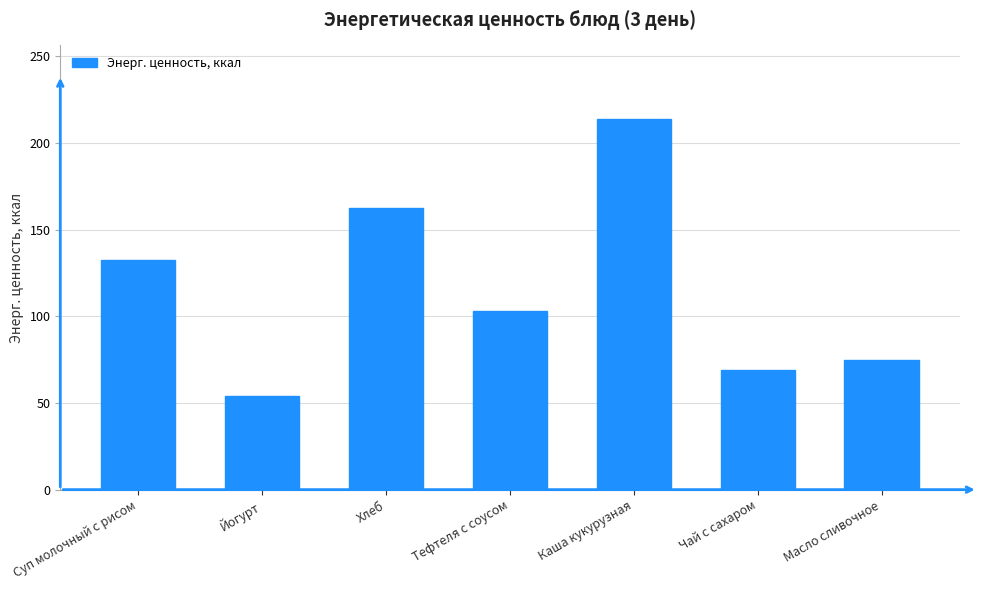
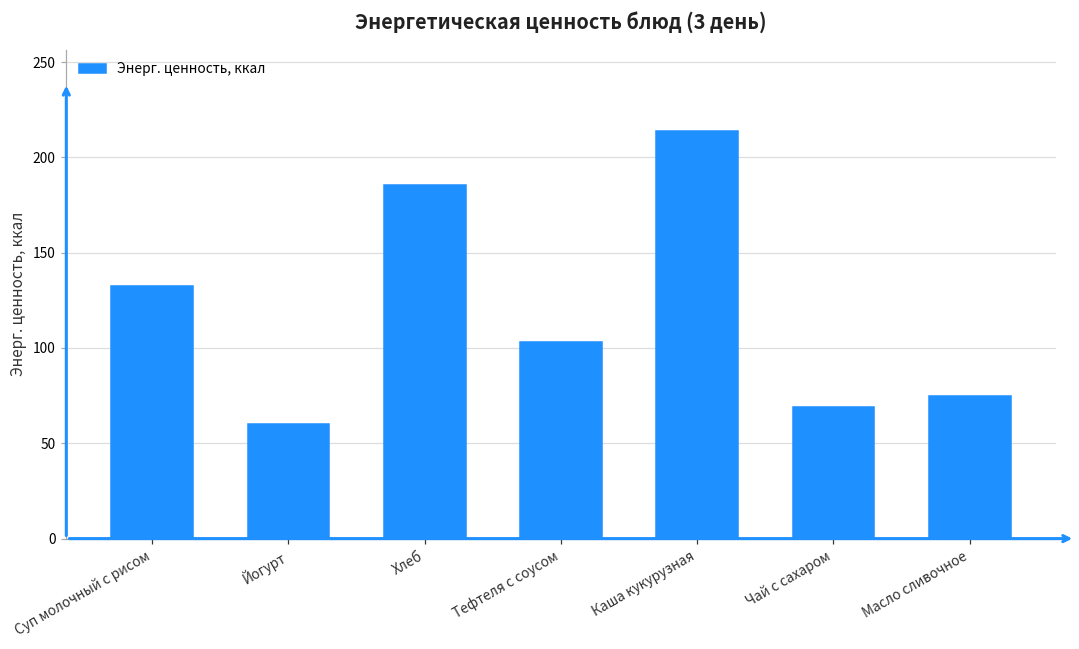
  {
    "Суп молочный с рисом": 132,
-   "Йогурт": 54,
-   "Хлеб": 162,
+   "Йогурт": 60,
+   "Хлеб": 185,
    "Тефтеля с соусом": 103,
    "Каша кукурузная": 214,
    "Чай с сахаром": 69,
    "Масло сливочное": 75
  }
